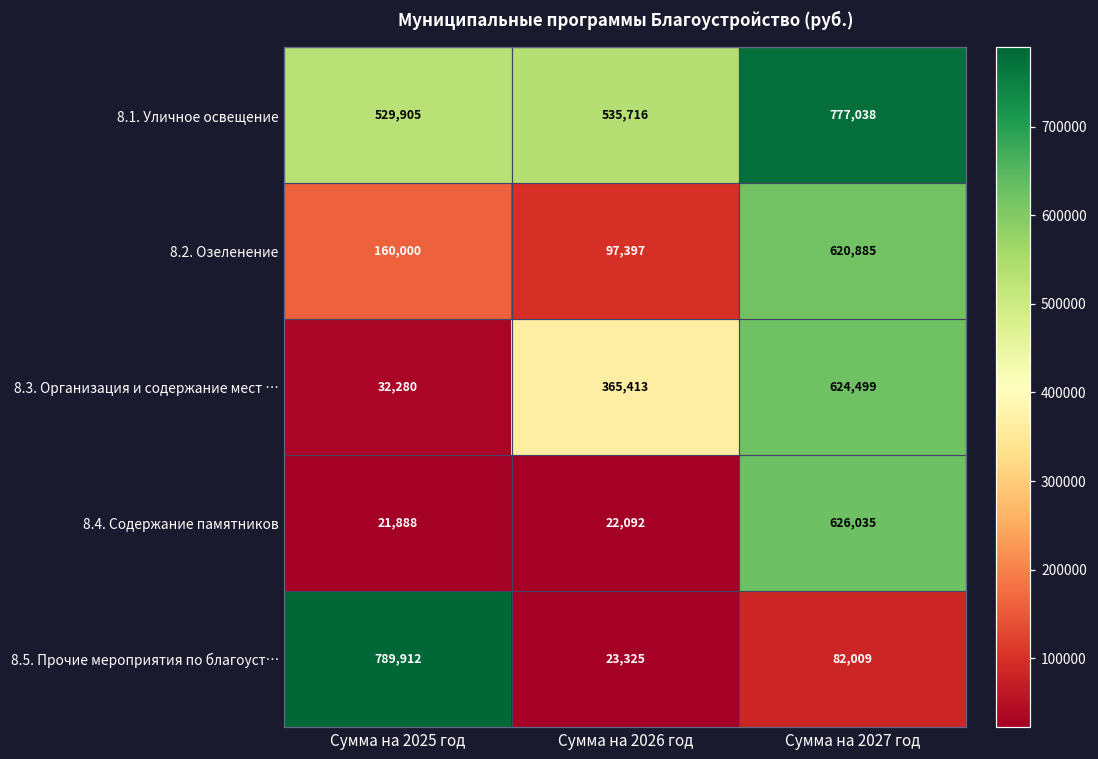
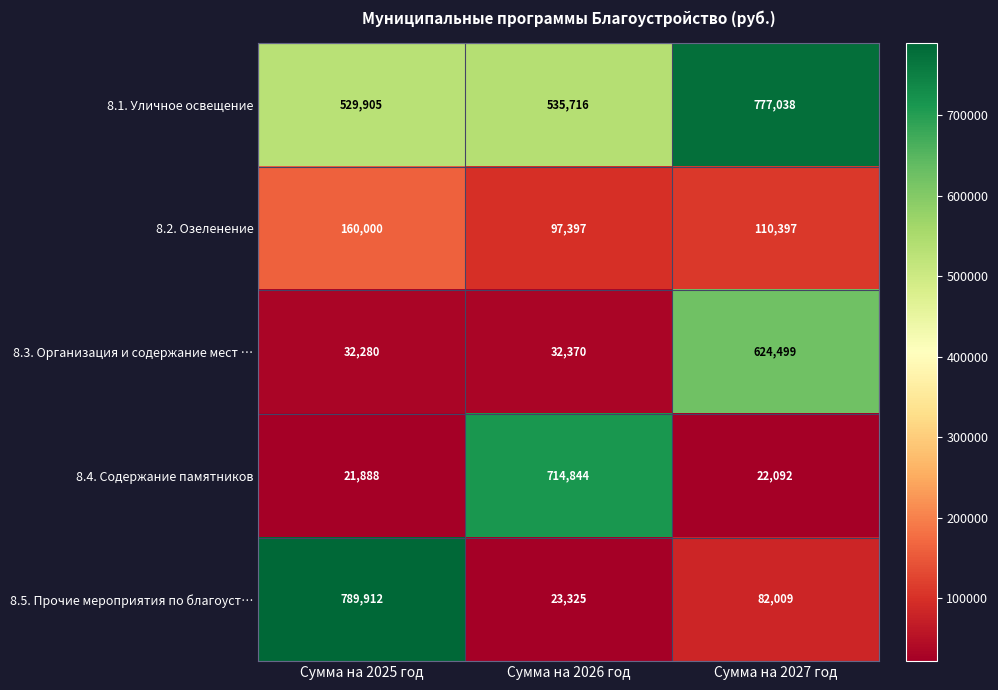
  {
    "8.1. Уличное освещение": {
      "Сумма на 2025 год": "529,905",
      "Сумма на 2026 год": "535,716",
      "Сумма на 2027 год": "777,038"
    },
    "8.2. Озеленение": {
      "Сумма на 2025 год": "160,000",
      "Сумма на 2026 год": "97,397",
-     "Сумма на 2027 год": "620,885"
+     "Сумма на 2027 год": "110,397"
    },
    "8.3. Организация и содержание мест …": {
      "Сумма на 2025 год": "32,280",
-     "Сумма на 2026 год": "365,413",
+     "Сумма на 2026 год": "32,370",
      "Сумма на 2027 год": "624,499"
    },
    "8.4. Содержание памятников": {
      "Сумма на 2025 год": "21,888",
-     "Сумма на 2026 год": "22,092",
-     "Сумма на 2027 год": "626,035"
+     "Сумма на 2026 год": "714,844",
+     "Сумма на 2027 год": "22,092"
    },
    "8.5. Прочие мероприятия по благоуст…": {
      "Сумма на 2025 год": "789,912",
      "Сумма на 2026 год": "23,325",
      "Сумма на 2027 год": "82,009"
    }
  }
